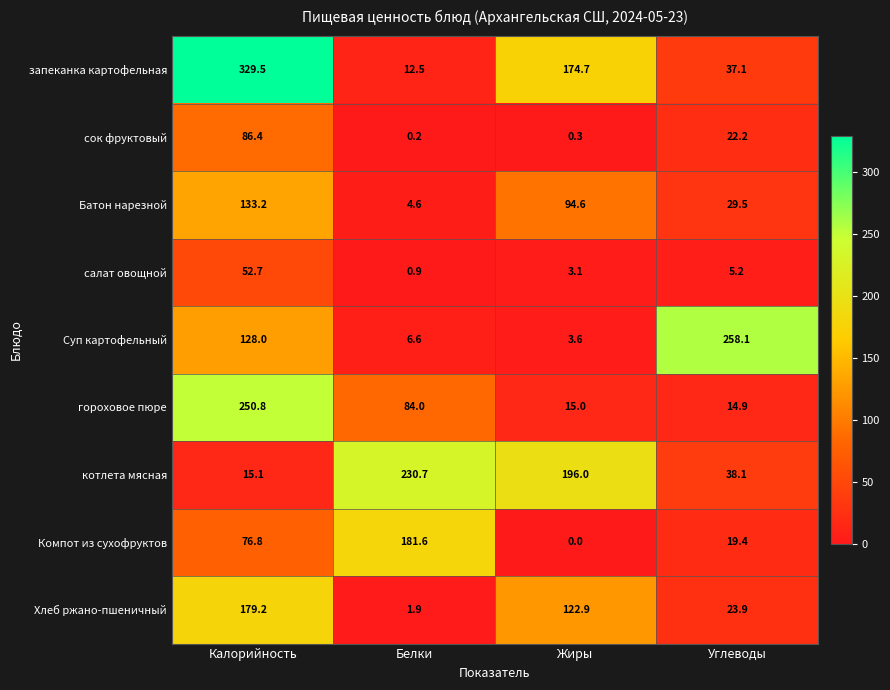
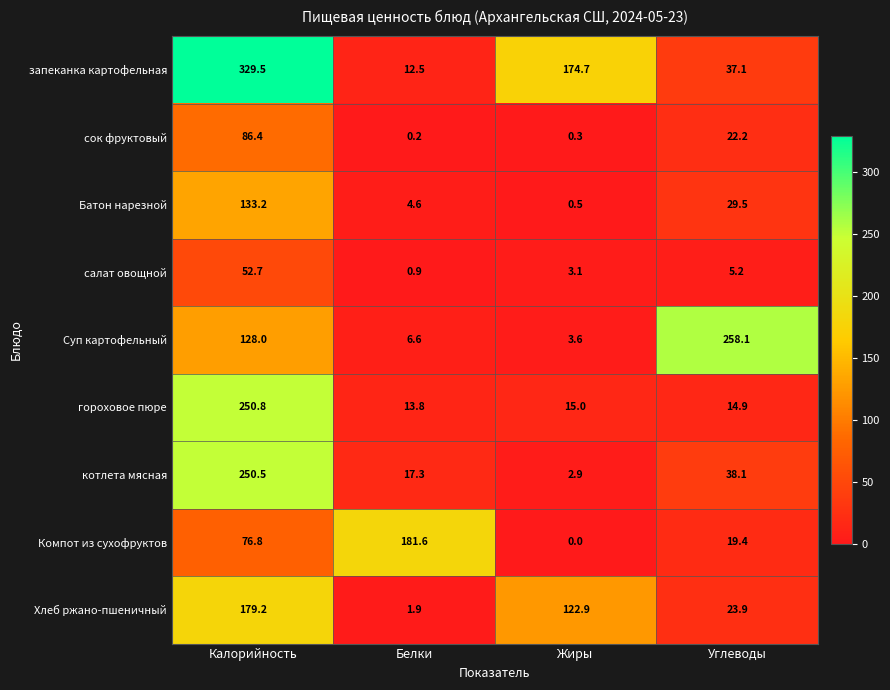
  {
    "запеканка картофельная": {
      "Калорийность": 329.5,
      "Белки": 12.5,
      "Жиры": 174.7,
      "Углеводы": 37.1
    },
    "сок фруктовый": {
      "Калорийность": 86.4,
      "Белки": 0.2,
      "Жиры": 0.3,
      "Углеводы": 22.2
    },
    "Батон нарезной": {
      "Калорийность": 133.2,
      "Белки": 4.6,
-     "Жиры": 94.6,
+     "Жиры": 0.5,
      "Углеводы": 29.5
    },
    "салат овощной": {
      "Калорийность": 52.7,
      "Белки": 0.9,
      "Жиры": 3.1,
      "Углеводы": 5.2
    },
    "Суп картофельный": {
      "Калорийность": 128.0,
      "Белки": 6.6,
      "Жиры": 3.6,
      "Углеводы": 258.1
    },
    "гороховое пюре": {
      "Калорийность": 250.8,
-     "Белки": 84.0,
+     "Белки": 13.8,
      "Жиры": 15.0,
      "Углеводы": 14.9
    },
    "котлета мясная": {
-     "Калорийность": 15.1,
-     "Белки": 230.7,
-     "Жиры": 196.0,
+     "Калорийность": 250.5,
+     "Белки": 17.3,
+     "Жиры": 2.9,
      "Углеводы": 38.1
    },
    "Компот из сухофруктов": {
      "Калорийность": 76.8,
      "Белки": 181.6,
      "Жиры": 0.0,
      "Углеводы": 19.4
    },
    "Хлеб ржано-пшеничный": {
      "Калорийность": 179.2,
      "Белки": 1.9,
      "Жиры": 122.9,
      "Углеводы": 23.9
    }
  }
